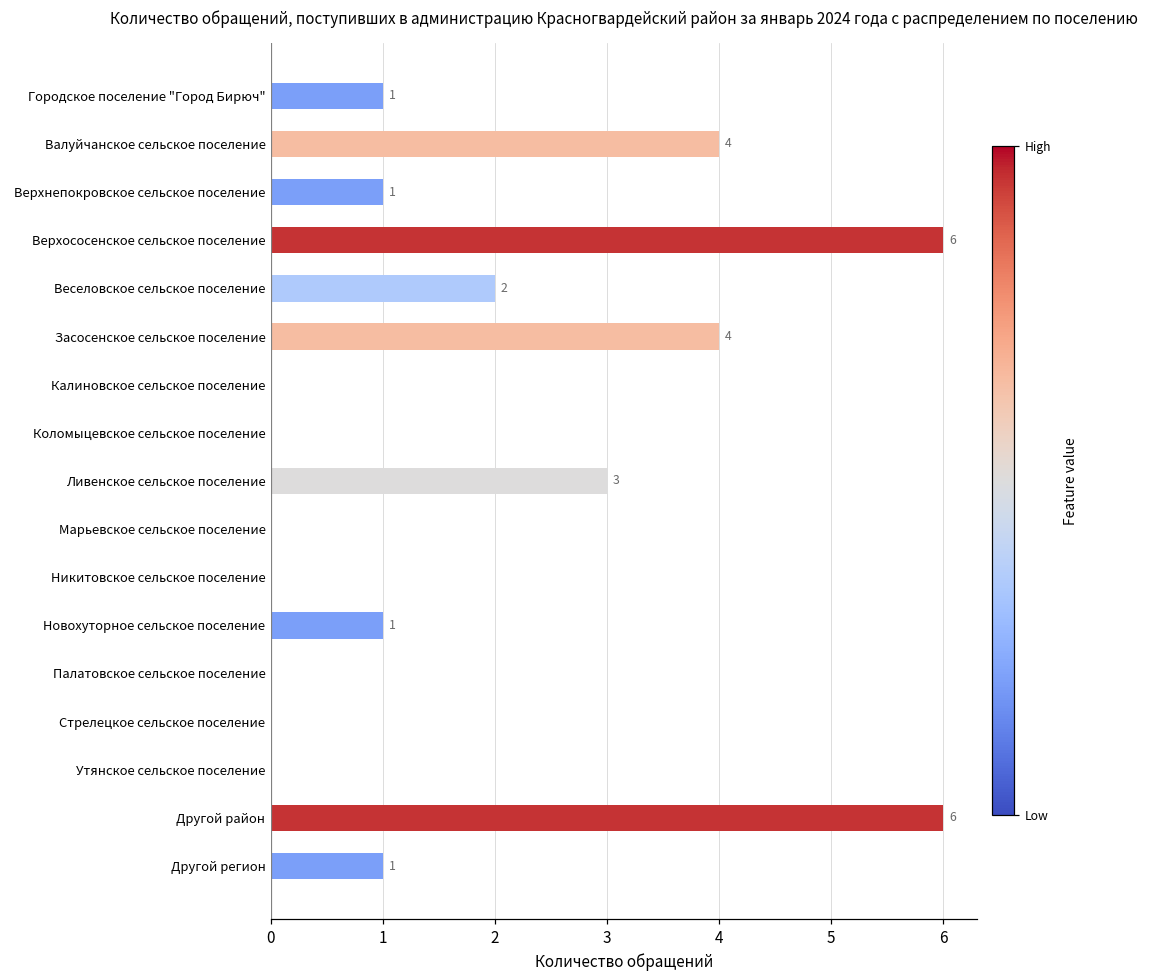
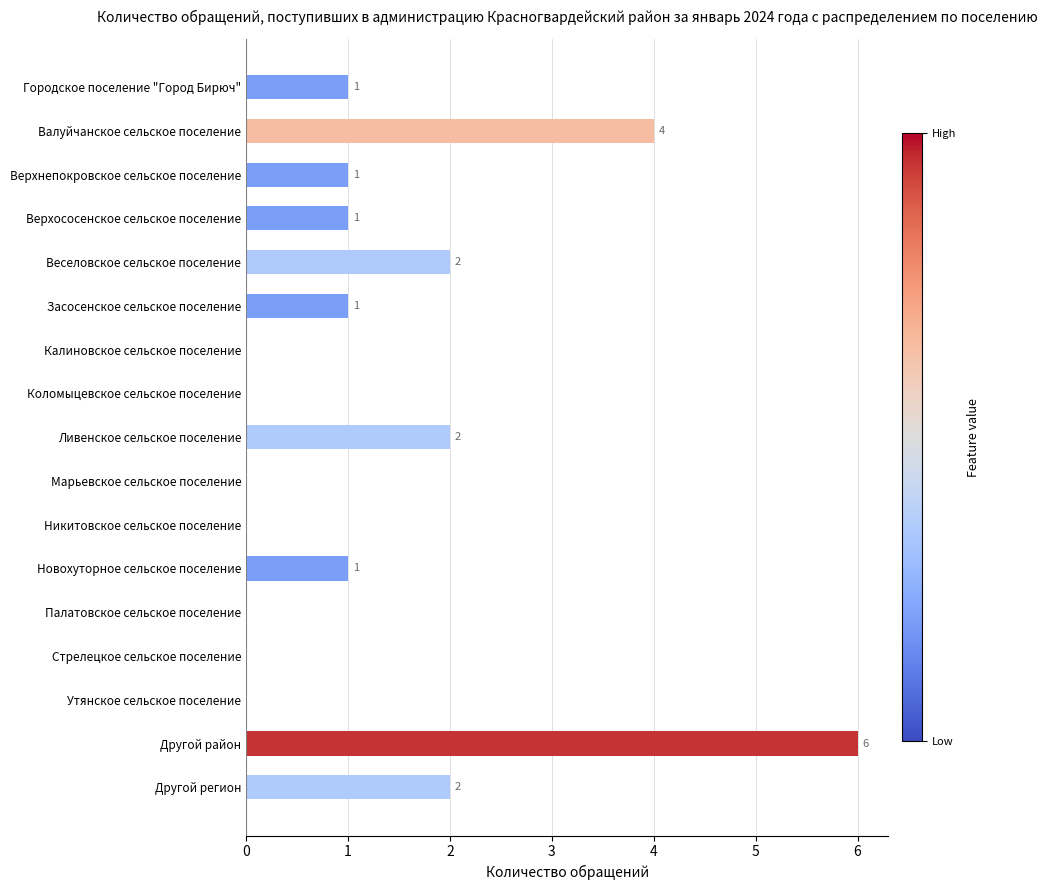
  {
    "Городское поселение \"Город Бирюч\"": 1,
    "Валуйчанское сельское поселение": 4,
    "Верхнепокровское сельское поселение": 1,
-   "Верхососенское сельское поселение": 6,
+   "Верхососенское сельское поселение": 1,
    "Веселовское сельское поселение": 2,
-   "Засосенское сельское поселение": 4,
-   "Ливенское сельское поселение": 3,
+   "Засосенское сельское поселение": 1,
+   "Ливенское сельское поселение": 2,
    "Новохуторное сельское поселение": 1,
    "Другой район": 6,
-   "Другой регион": 1
+   "Другой регион": 2
  }
